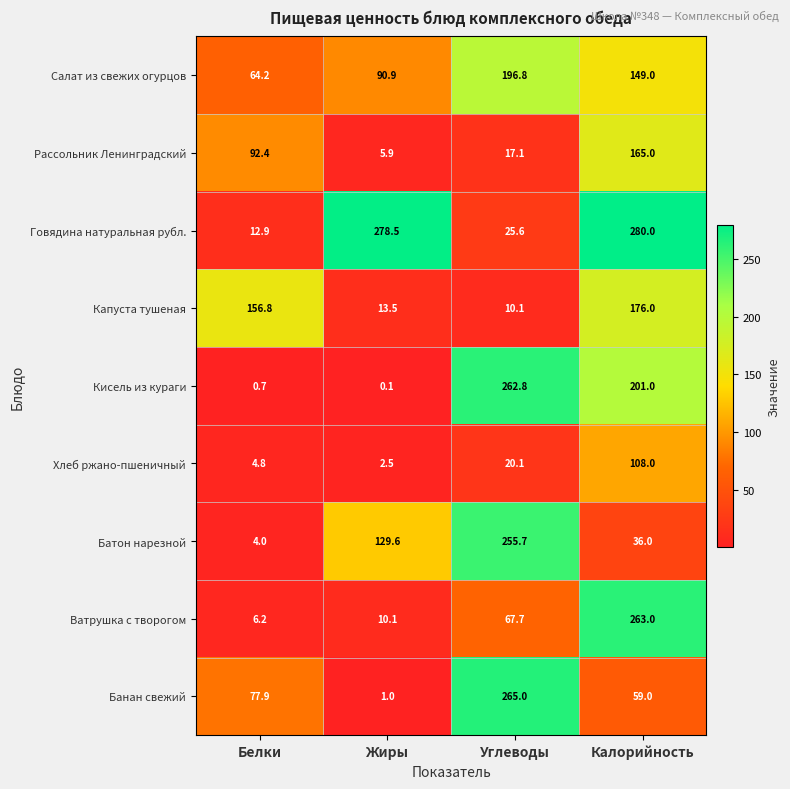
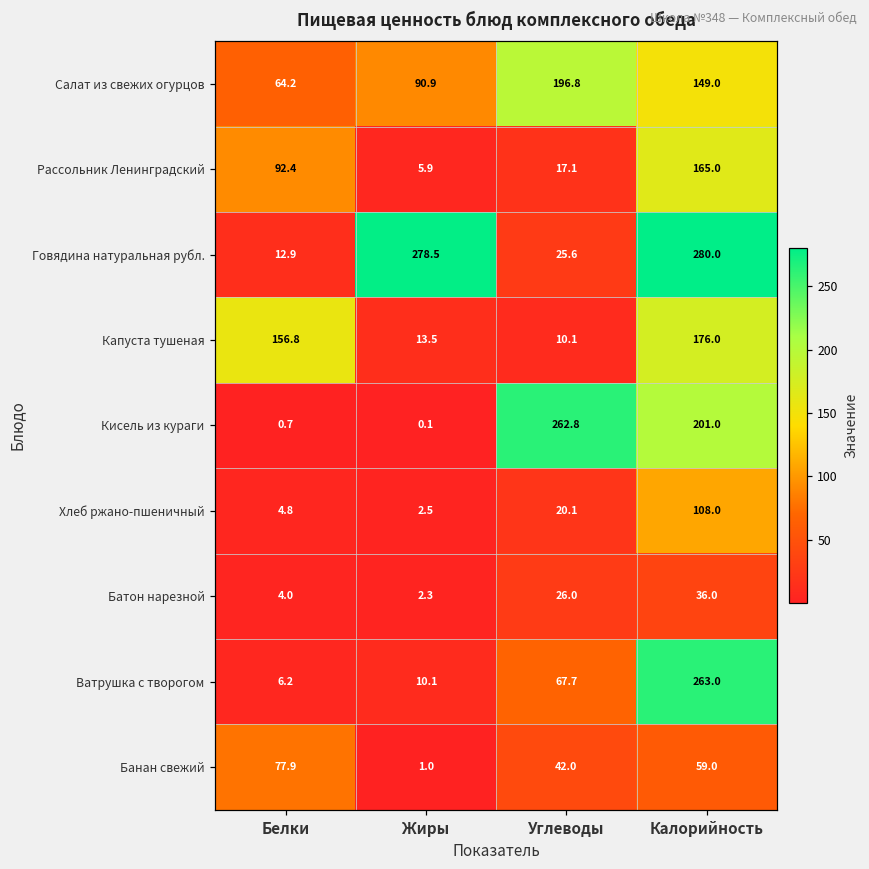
  {
    "Салат из свежих огурцов": {
      "Белки": 64.2,
      "Жиры": 90.9,
      "Углеводы": 196.8,
      "Калорийность": 149.0
    },
    "Рассольник Ленинградский": {
      "Белки": 92.4,
      "Жиры": 5.9,
      "Углеводы": 17.1,
      "Калорийность": 165.0
    },
    "Говядина натуральная рубл.": {
      "Белки": 12.9,
      "Жиры": 278.5,
      "Углеводы": 25.6,
      "Калорийность": 280.0
    },
    "Капуста тушеная": {
      "Белки": 156.8,
      "Жиры": 13.5,
      "Углеводы": 10.1,
      "Калорийность": 176.0
    },
    "Кисель из кураги": {
      "Белки": 0.7,
      "Жиры": 0.1,
      "Углеводы": 262.8,
      "Калорийность": 201.0
    },
    "Хлеб ржано-пшеничный": {
      "Белки": 4.8,
      "Жиры": 2.5,
      "Углеводы": 20.1,
      "Калорийность": 108.0
    },
    "Батон нарезной": {
      "Белки": 4.0,
-     "Жиры": 129.6,
-     "Углеводы": 255.7,
+     "Жиры": 2.3,
+     "Углеводы": 26.0,
      "Калорийность": 36.0
    },
    "Ватрушка с творогом": {
      "Белки": 6.2,
      "Жиры": 10.1,
      "Углеводы": 67.7,
      "Калорийность": 263.0
    },
    "Банан свежий": {
      "Белки": 77.9,
      "Жиры": 1.0,
-     "Углеводы": 265.0,
+     "Углеводы": 42.0,
      "Калорийность": 59.0
    }
  }
